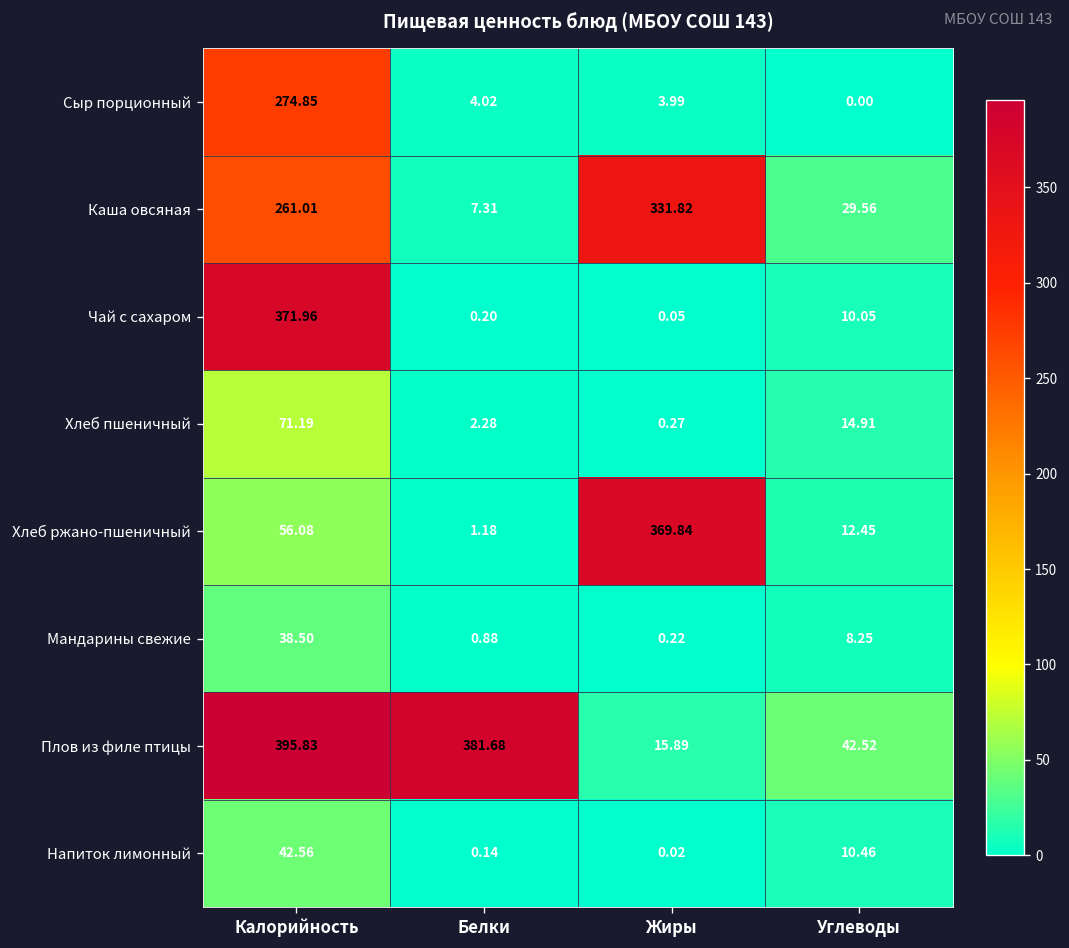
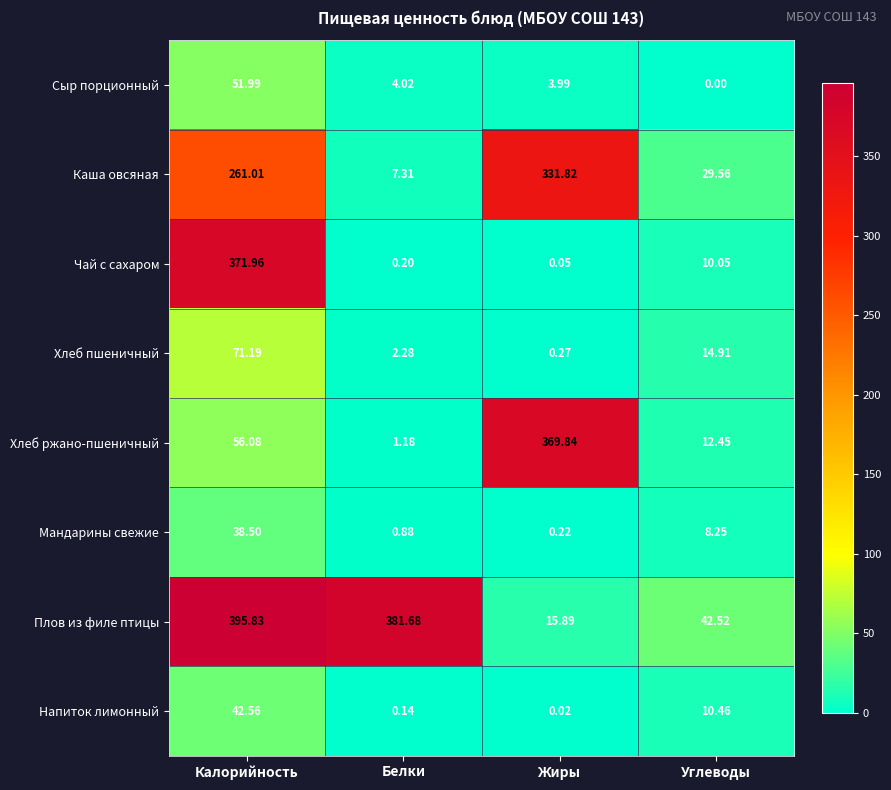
  {
    "Сыр порционный": {
-     "Калорийность": 274.85,
+     "Калорийность": 51.99,
      "Белки": 4.02,
      "Жиры": 3.99,
      "Углеводы": 0.00
    },
    "Каша овсяная": {
      "Калорийность": 261.01,
      "Белки": 7.31,
      "Жиры": 331.82,
      "Углеводы": 29.56
    },
    "Чай с сахаром": {
      "Калорийность": 371.96,
      "Белки": 0.20,
      "Жиры": 0.05,
      "Углеводы": 10.05
    },
    "Хлеб пшеничный": {
      "Калорийность": 71.19,
      "Белки": 2.28,
      "Жиры": 0.27,
      "Углеводы": 14.91
    },
    "Хлеб ржано-пшеничный": {
      "Калорийность": 56.08,
      "Белки": 1.18,
      "Жиры": 369.84,
      "Углеводы": 12.45
    },
    "Мандарины свежие": {
      "Калорийность": 38.50,
      "Белки": 0.88,
      "Жиры": 0.22,
      "Углеводы": 8.25
    },
    "Плов из филе птицы": {
      "Калорийность": 395.83,
      "Белки": 381.68,
      "Жиры": 15.89,
      "Углеводы": 42.52
    },
    "Напиток лимонный": {
      "Калорийность": 42.56,
      "Белки": 0.14,
      "Жиры": 0.02,
      "Углеводы": 10.46
    }
  }
